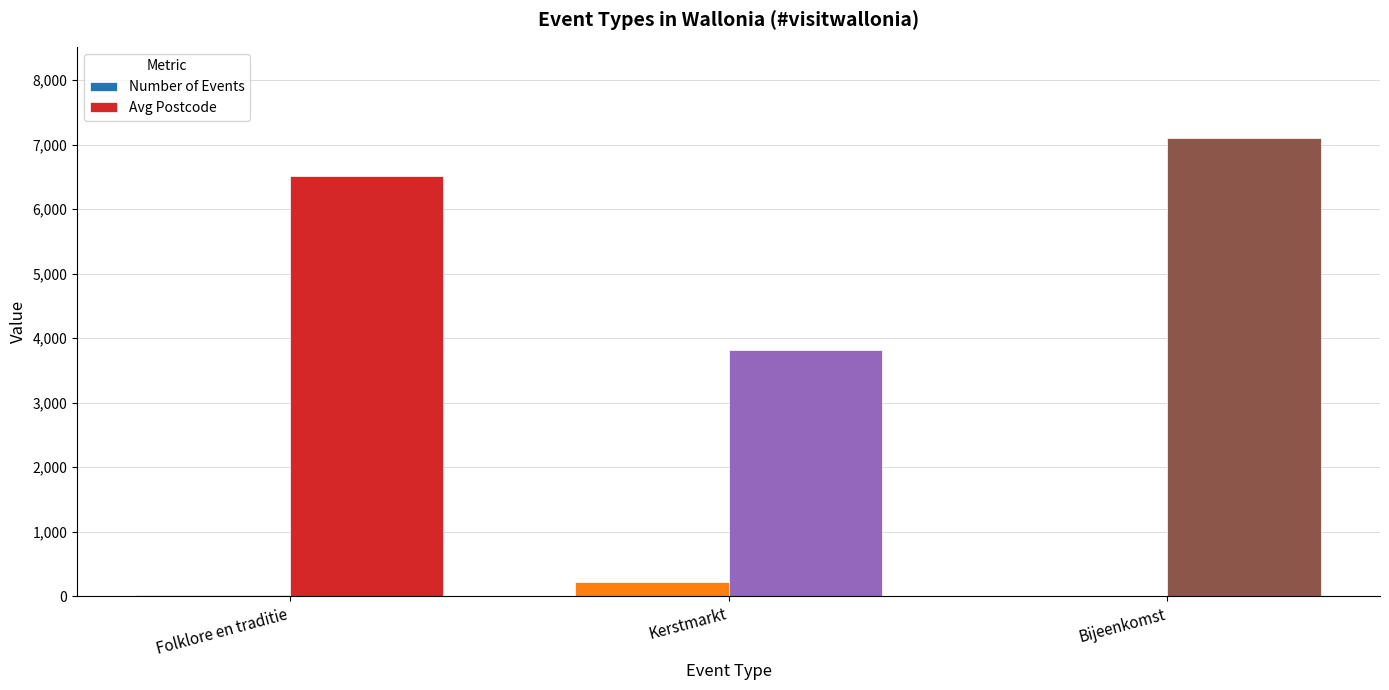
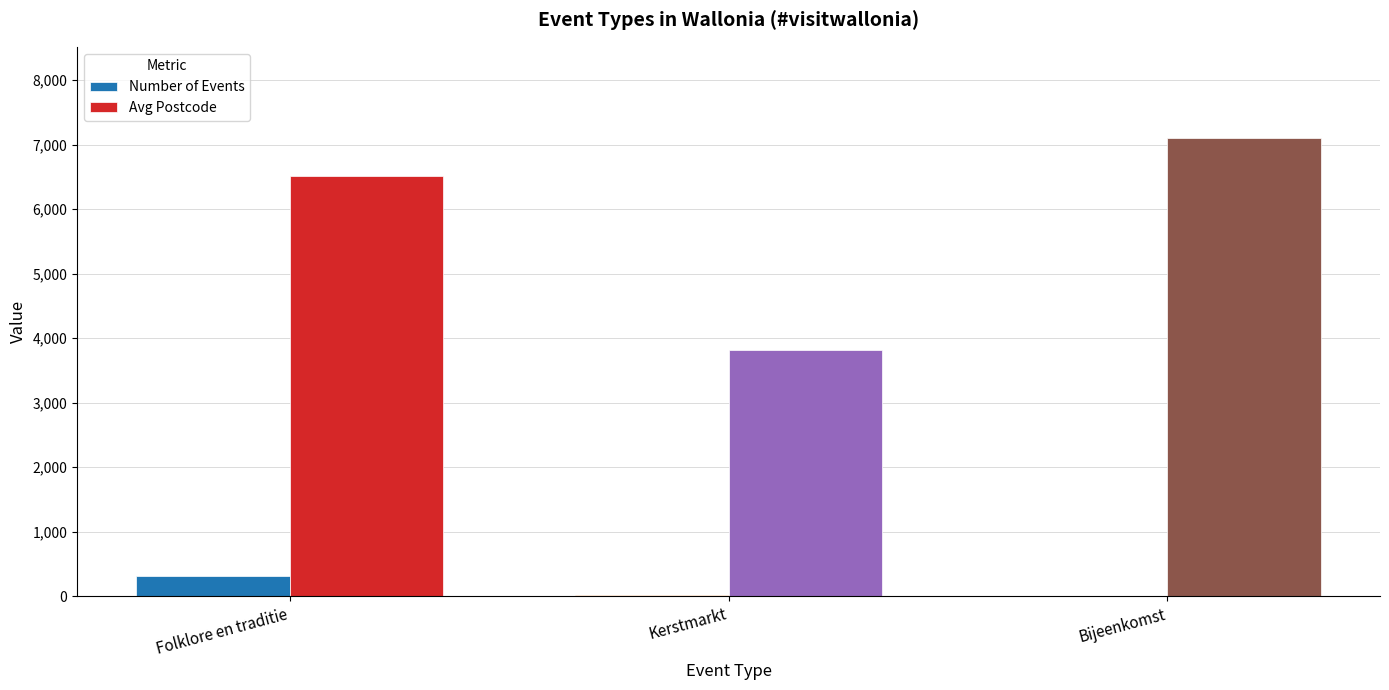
  {
    "Number of Events": {
-     "Folklore en traditie": "0",
-     "Kerstmarkt": "200"
+     "Folklore en traditie": "300",
+     "Kerstmarkt": "0"
    },
    "Avg Postcode": {
      "Folklore en traditie": "6,500",
      "Kerstmarkt": "3,800",
      "Bijeenkomst": "7,100"
    }
  }
